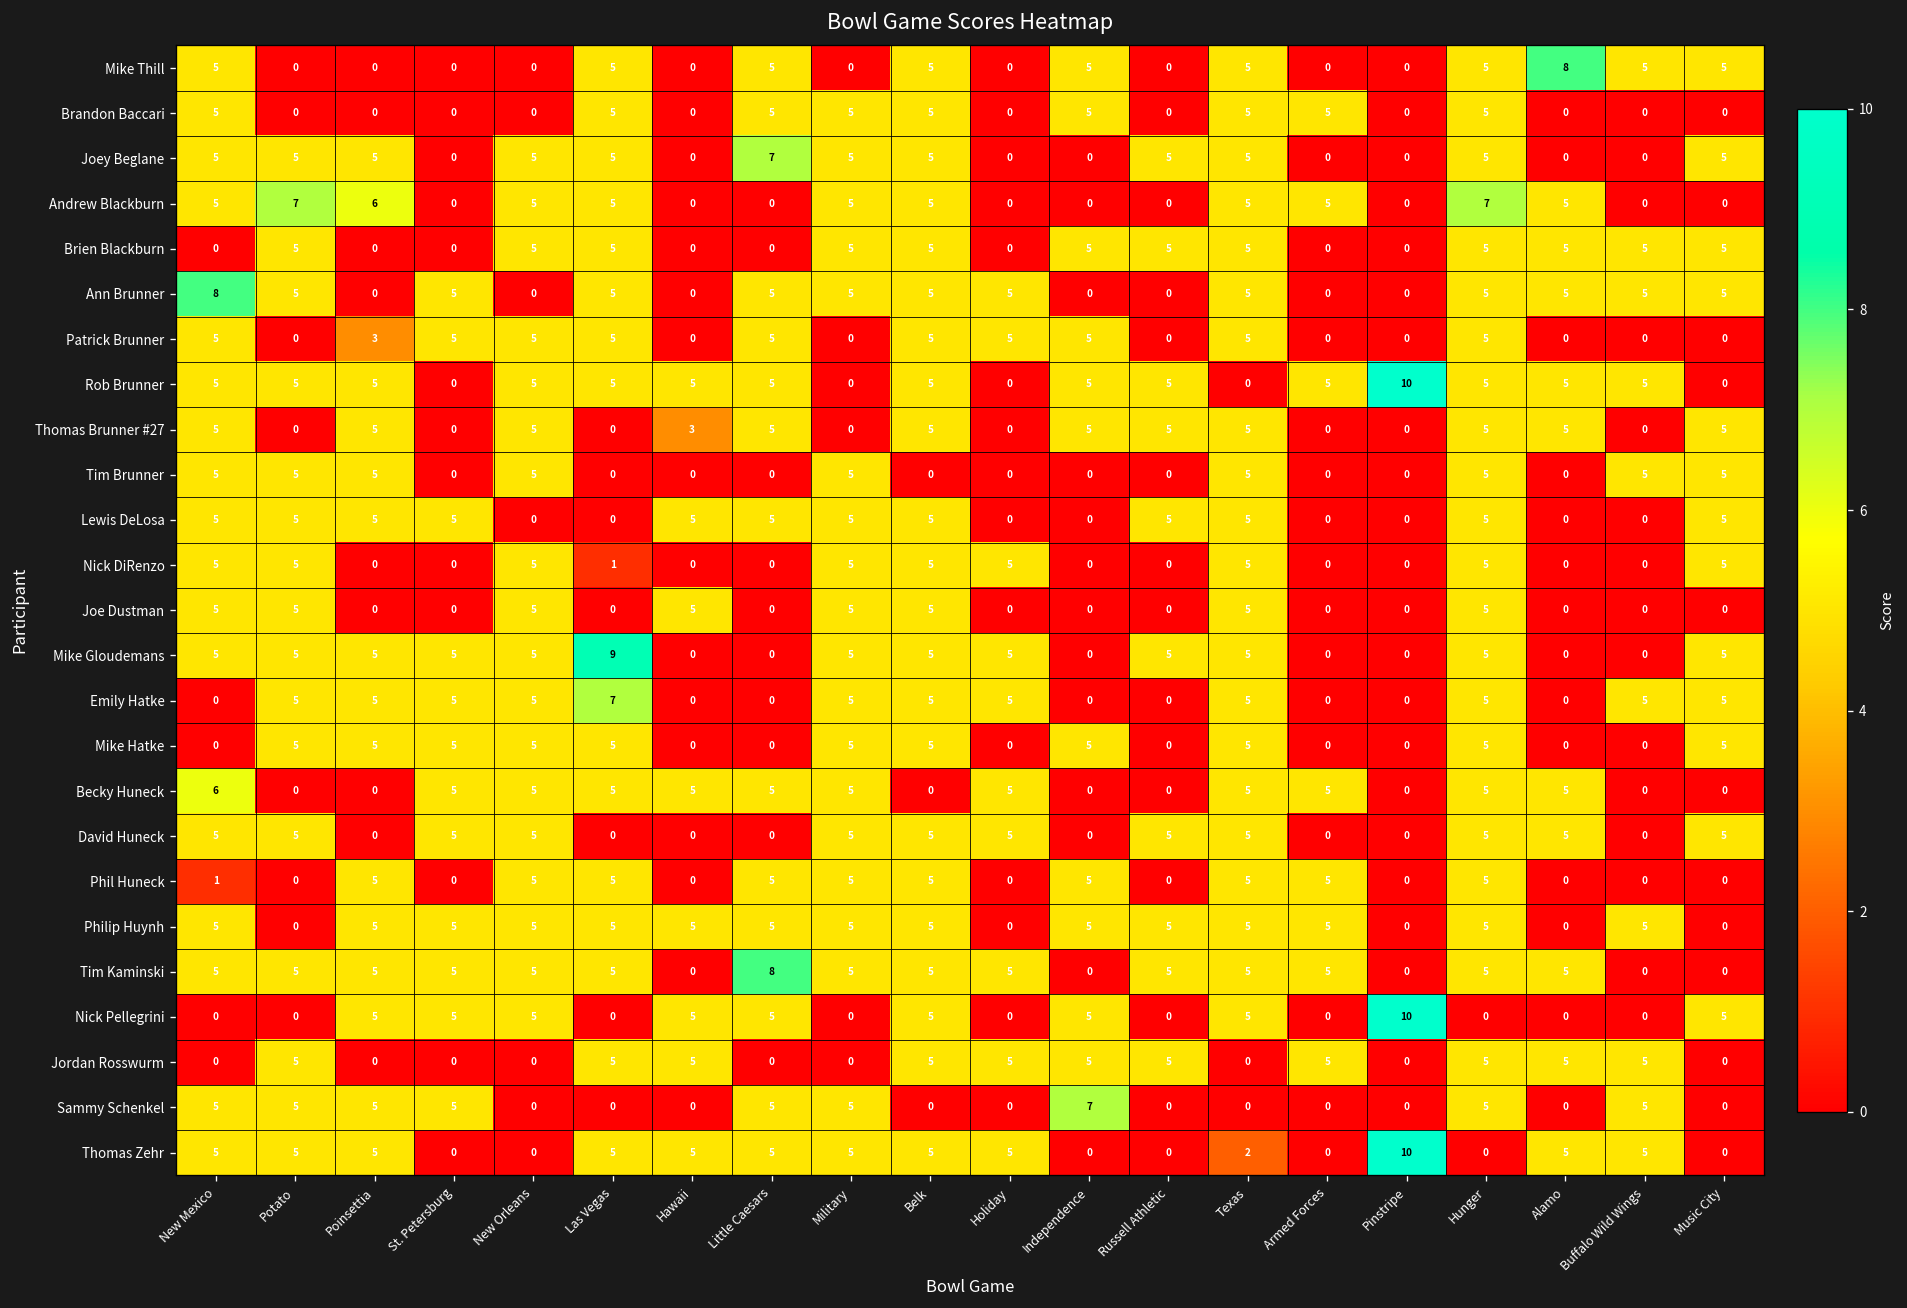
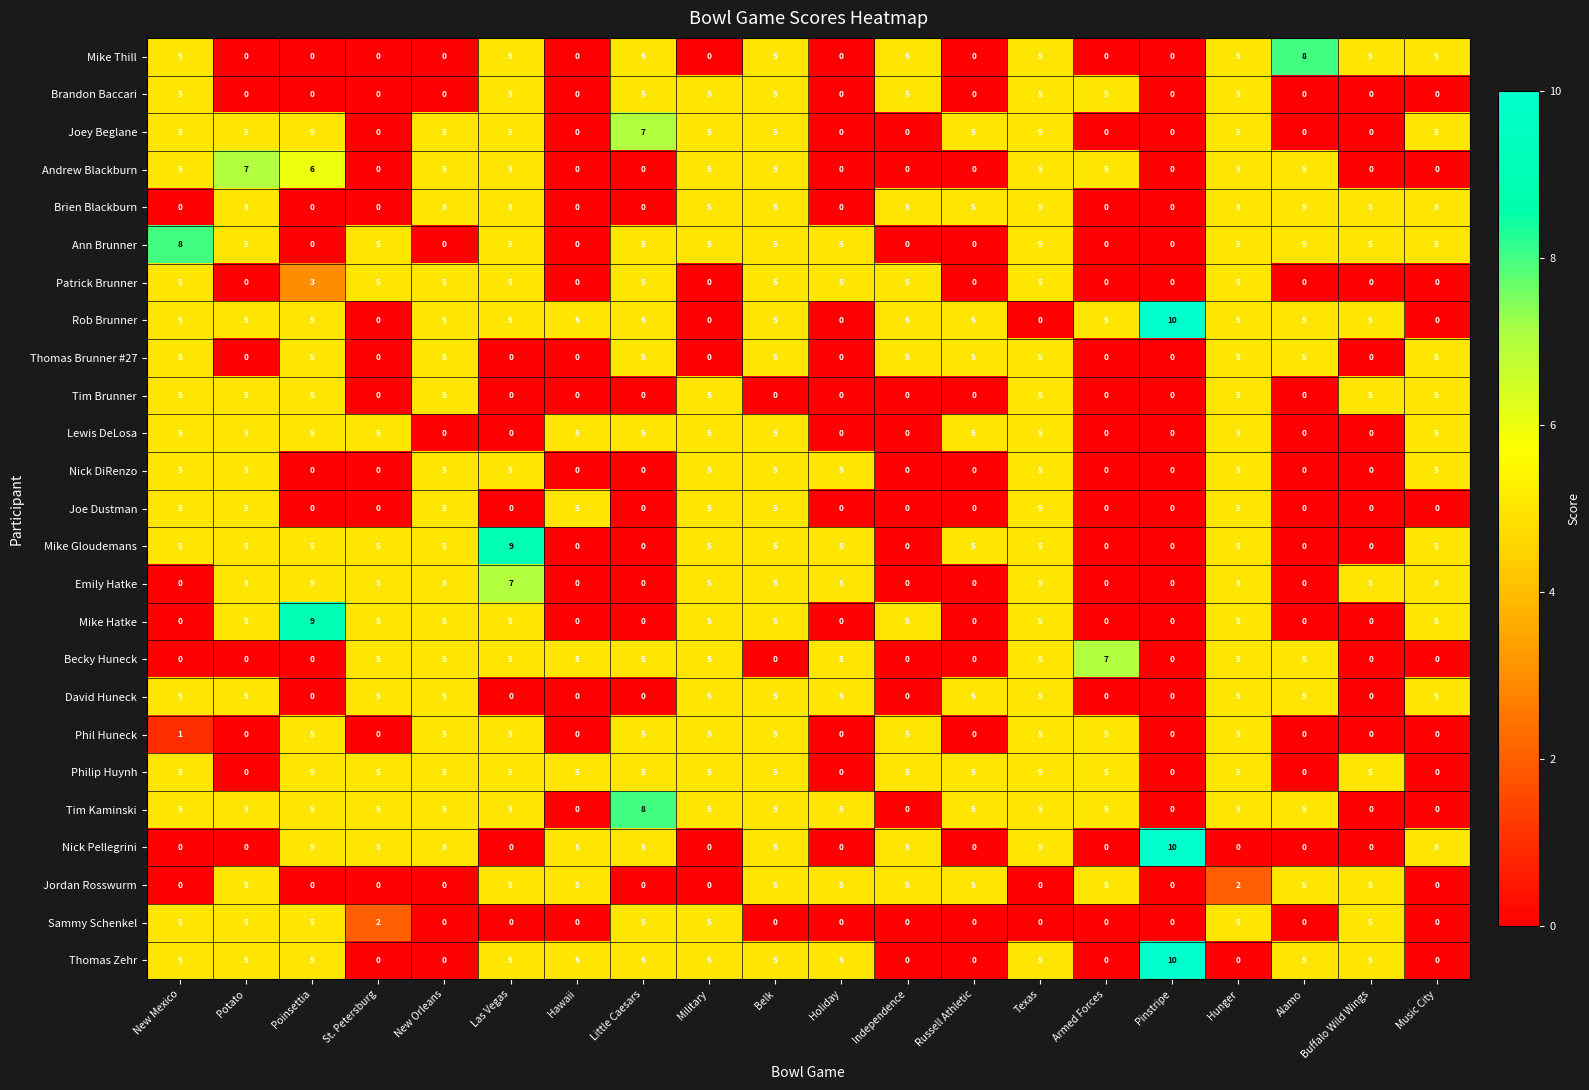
  {
    "Andrew Blackburn": {
      "New Mexico": 5,
      "Potato": 7,
      "Poinsettia": 6,
      "St. Petersburg": 0,
      "New Orleans": 5,
      "Las Vegas": 5,
      "Hawaii": 0,
      "Little Caesars": 0,
      "Military": 5,
      "Belk": 5,
      "Holiday": 0,
      "Independence": 0,
      "Russell Athletic": 0,
      "Texas": 5,
      "Armed Forces": 5,
      "Pinstripe": 0,
-     "Hunger": 7,
+     "Hunger": 5,
      "Alamo": 5,
      "Buffalo Wild Wings": 0,
      "Music City": 0
    },
    "Thomas Brunner #27": {
      "New Mexico": 5,
      "Potato": 0,
      "Poinsettia": 5,
      "St. Petersburg": 0,
      "New Orleans": 5,
      "Las Vegas": 0,
-     "Hawaii": 3,
+     "Hawaii": 0,
      "Little Caesars": 5,
      "Military": 0,
      "Belk": 5,
      "Holiday": 0,
      "Independence": 5,
      "Russell Athletic": 5,
      "Texas": 5,
      "Armed Forces": 0,
      "Pinstripe": 0,
      "Hunger": 5,
      "Alamo": 5,
      "Buffalo Wild Wings": 0,
      "Music City": 5
    },
    "Nick DiRenzo": {
      "New Mexico": 5,
      "Potato": 5,
      "Poinsettia": 0,
      "St. Petersburg": 0,
      "New Orleans": 5,
-     "Las Vegas": 1,
+     "Las Vegas": 5,
      "Hawaii": 0,
      "Little Caesars": 0,
      "Military": 5,
      "Belk": 5,
      "Holiday": 5,
      "Independence": 0,
      "Russell Athletic": 0,
      "Texas": 5,
      "Armed Forces": 0,
      "Pinstripe": 0,
      "Hunger": 5,
      "Alamo": 0,
      "Buffalo Wild Wings": 0,
      "Music City": 5
    },
    "Mike Hatke": {
      "New Mexico": 0,
      "Potato": 5,
-     "Poinsettia": 5,
+     "Poinsettia": 9,
      "St. Petersburg": 5,
      "New Orleans": 5,
      "Las Vegas": 5,
      "Hawaii": 0,
      "Little Caesars": 0,
      "Military": 5,
      "Belk": 5,
      "Holiday": 0,
      "Independence": 5,
      "Russell Athletic": 0,
      "Texas": 5,
      "Armed Forces": 0,
      "Pinstripe": 0,
      "Hunger": 5,
      "Alamo": 0,
      "Buffalo Wild Wings": 0,
      "Music City": 5
    },
    "Becky Huneck": {
-     "New Mexico": 6,
+     "New Mexico": 0,
      "Potato": 0,
      "Poinsettia": 0,
      "St. Petersburg": 5,
      "New Orleans": 5,
      "Las Vegas": 5,
      "Hawaii": 5,
      "Little Caesars": 5,
      "Military": 5,
      "Belk": 0,
      "Holiday": 5,
      "Independence": 0,
      "Russell Athletic": 0,
      "Texas": 5,
-     "Armed Forces": 5,
+     "Armed Forces": 7,
      "Pinstripe": 0,
      "Hunger": 5,
      "Alamo": 5,
      "Buffalo Wild Wings": 0,
      "Music City": 0
    },
    "Jordan Rosswurm": {
      "New Mexico": 0,
      "Potato": 5,
      "Poinsettia": 0,
      "St. Petersburg": 0,
      "New Orleans": 0,
      "Las Vegas": 5,
      "Hawaii": 5,
      "Little Caesars": 0,
      "Military": 0,
      "Belk": 5,
      "Holiday": 5,
      "Independence": 5,
      "Russell Athletic": 5,
      "Texas": 0,
      "Armed Forces": 5,
      "Pinstripe": 0,
-     "Hunger": 5,
+     "Hunger": 2,
      "Alamo": 5,
      "Buffalo Wild Wings": 5,
      "Music City": 0
    },
    "Sammy Schenkel": {
      "New Mexico": 5,
      "Potato": 5,
      "Poinsettia": 5,
-     "St. Petersburg": 5,
+     "St. Petersburg": 2,
      "New Orleans": 0,
      "Las Vegas": 0,
      "Hawaii": 0,
      "Little Caesars": 5,
      "Military": 5,
      "Belk": 0,
      "Holiday": 0,
-     "Independence": 7,
+     "Independence": 0,
      "Russell Athletic": 0,
      "Texas": 0,
      "Armed Forces": 0,
      "Pinstripe": 0,
      "Hunger": 5,
      "Alamo": 0,
      "Buffalo Wild Wings": 5,
      "Music City": 0
    },
    "Thomas Zehr": {
      "New Mexico": 5,
      "Potato": 5,
      "Poinsettia": 5,
      "St. Petersburg": 0,
      "New Orleans": 0,
      "Las Vegas": 5,
      "Hawaii": 5,
      "Little Caesars": 5,
      "Military": 5,
      "Belk": 5,
      "Holiday": 5,
      "Independence": 0,
      "Russell Athletic": 0,
-     "Texas": 2,
+     "Texas": 5,
      "Armed Forces": 0,
      "Pinstripe": 10,
      "Hunger": 0,
      "Alamo": 5,
      "Buffalo Wild Wings": 5,
      "Music City": 0
    }
  }
